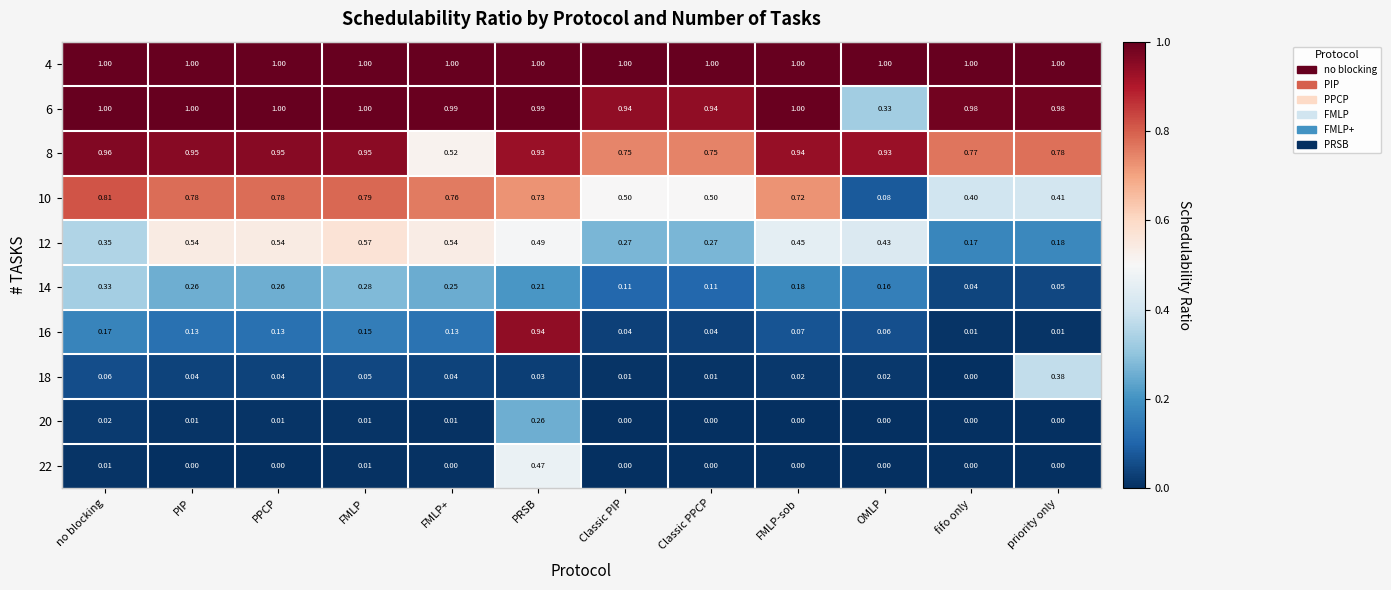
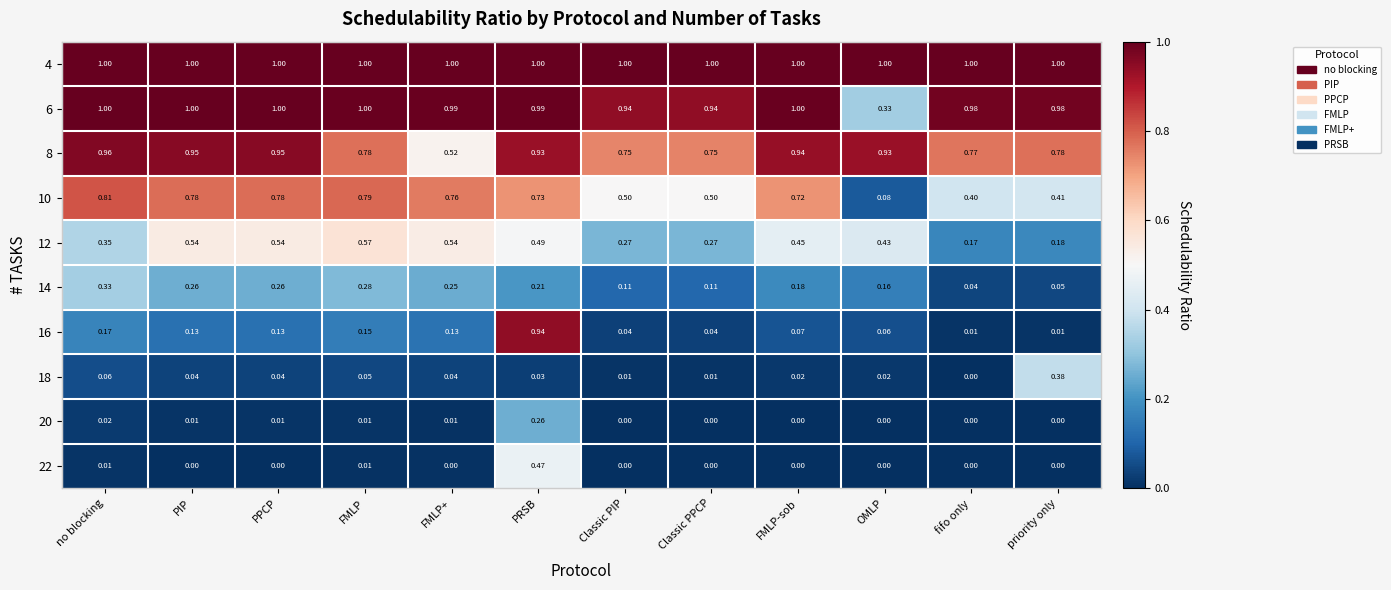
  {
    "4": {
      "no blocking": 1.00,
      "PIP": 1.00,
      "PPCP": 1.00,
      "FMLP": 1.00,
      "FMLP+": 1.00,
      "PRSB": 1.00,
      "Classic PIP": 1.00,
      "Classic PPCP": 1.00,
      "FMLP-sob": 1.00,
      "OMLP": 1.00,
      "fifo only": 1.00,
      "priority only": 1.00
    },
    "6": {
      "no blocking": 1.00,
      "PIP": 1.00,
      "PPCP": 1.00,
      "FMLP": 1.00,
      "FMLP+": 0.99,
      "PRSB": 0.99,
      "Classic PIP": 0.94,
      "Classic PPCP": 0.94,
      "FMLP-sob": 1.00,
      "OMLP": 0.33,
      "fifo only": 0.98,
      "priority only": 0.98
    },
    "8": {
      "no blocking": 0.96,
      "PIP": 0.95,
      "PPCP": 0.95,
-     "FMLP": 0.95,
+     "FMLP": 0.78,
      "FMLP+": 0.52,
      "PRSB": 0.93,
      "Classic PIP": 0.75,
      "Classic PPCP": 0.75,
      "FMLP-sob": 0.94,
      "OMLP": 0.93,
      "fifo only": 0.77,
      "priority only": 0.78
    },
    "10": {
      "no blocking": 0.81,
      "PIP": 0.78,
      "PPCP": 0.78,
      "FMLP": 0.79,
      "FMLP+": 0.76,
      "PRSB": 0.73,
      "Classic PIP": 0.50,
      "Classic PPCP": 0.50,
      "FMLP-sob": 0.72,
      "OMLP": 0.08,
      "fifo only": 0.40,
      "priority only": 0.41
    },
    "12": {
      "no blocking": 0.35,
      "PIP": 0.54,
      "PPCP": 0.54,
      "FMLP": 0.57,
      "FMLP+": 0.54,
      "PRSB": 0.49,
      "Classic PIP": 0.27,
      "Classic PPCP": 0.27,
      "FMLP-sob": 0.45,
      "OMLP": 0.43,
      "fifo only": 0.17,
      "priority only": 0.18
    },
    "14": {
      "no blocking": 0.33,
      "PIP": 0.26,
      "PPCP": 0.26,
      "FMLP": 0.28,
      "FMLP+": 0.25,
      "PRSB": 0.21,
      "Classic PIP": 0.11,
      "Classic PPCP": 0.11,
      "FMLP-sob": 0.18,
      "OMLP": 0.16,
      "fifo only": 0.04,
      "priority only": 0.05
    },
    "16": {
      "no blocking": 0.17,
      "PIP": 0.13,
      "PPCP": 0.13,
      "FMLP": 0.15,
      "FMLP+": 0.13,
      "PRSB": 0.94,
      "Classic PIP": 0.04,
      "Classic PPCP": 0.04,
      "FMLP-sob": 0.07,
      "OMLP": 0.06,
      "fifo only": 0.01,
      "priority only": 0.01
    },
    "18": {
      "no blocking": 0.06,
      "PIP": 0.04,
      "PPCP": 0.04,
      "FMLP": 0.05,
      "FMLP+": 0.04,
      "PRSB": 0.03,
      "Classic PIP": 0.01,
      "Classic PPCP": 0.01,
      "FMLP-sob": 0.02,
      "OMLP": 0.02,
      "fifo only": 0.00,
      "priority only": 0.38
    },
    "20": {
      "no blocking": 0.02,
      "PIP": 0.01,
      "PPCP": 0.01,
      "FMLP": 0.01,
      "FMLP+": 0.01,
      "PRSB": 0.26,
      "Classic PIP": 0.00,
      "Classic PPCP": 0.00,
      "FMLP-sob": 0.00,
      "OMLP": 0.00,
      "fifo only": 0.00,
      "priority only": 0.00
    },
    "22": {
      "no blocking": 0.01,
      "PIP": 0.00,
      "PPCP": 0.00,
      "FMLP": 0.01,
      "FMLP+": 0.00,
      "PRSB": 0.47,
      "Classic PIP": 0.00,
      "Classic PPCP": 0.00,
      "FMLP-sob": 0.00,
      "OMLP": 0.00,
      "fifo only": 0.00,
      "priority only": 0.00
    }
  }
